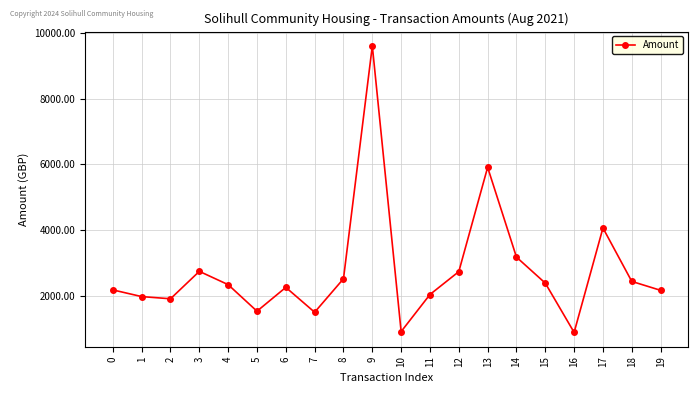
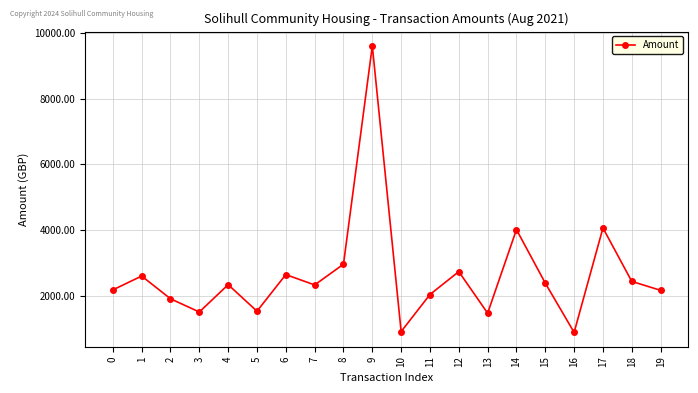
  {
    "0": 2200,
-   "1": 2000,
+   "1": 2600,
    "2": 1900,
-   "3": 2700,
+   "3": 1500,
    "4": 2300,
    "5": 1500,
-   "6": 2300,
-   "7": 1500,
-   "8": 2500,
+   "6": 2600,
+   "7": 2300,
+   "8": 3000,
    "9": 9600,
    "10": 900,
    "11": 2000,
    "12": 2700,
-   "13": 5900,
-   "14": 3200,
+   "13": 1500,
+   "14": 4000,
    "15": 2400,
    "16": 900,
    "17": 4100,
    "18": 2400,
    "19": 2200
  }
